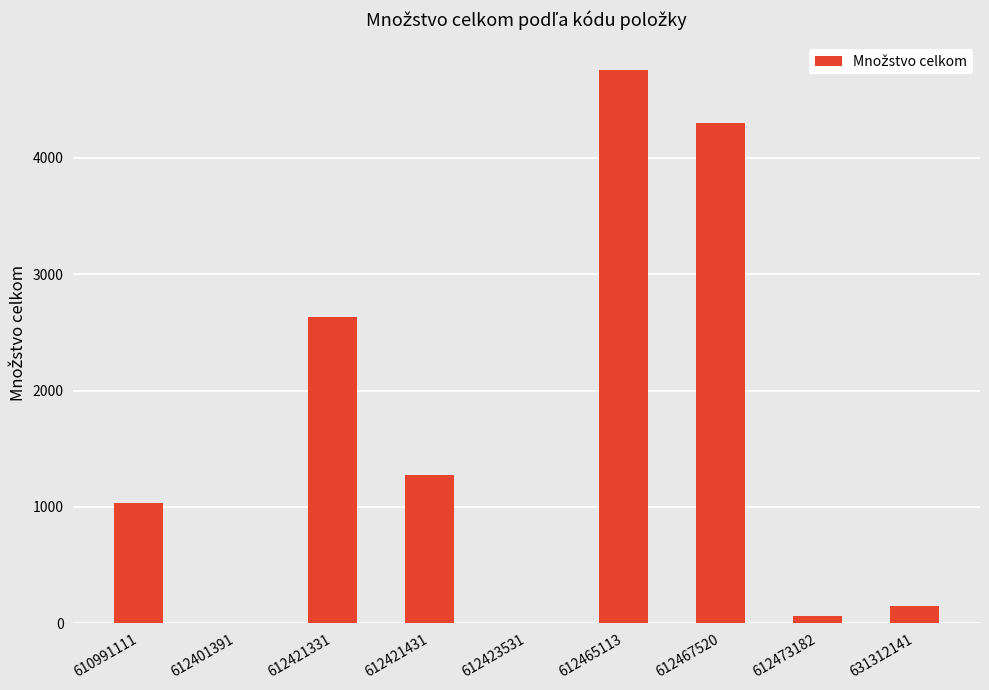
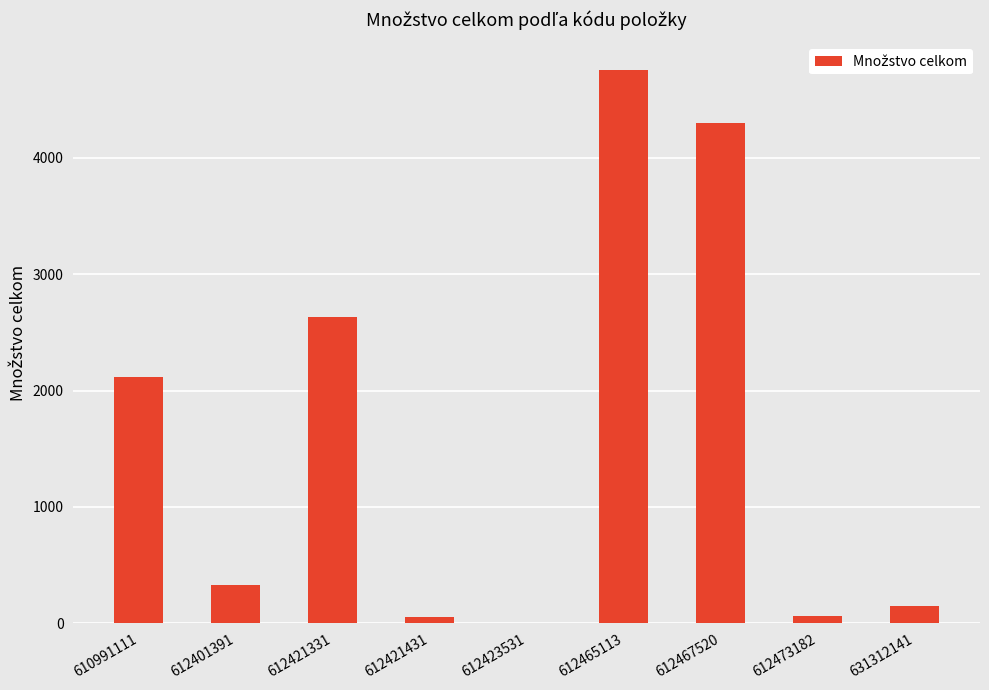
  {
-   "610991111": 1040,
-   "612401391": 0,
+   "610991111": 2120,
+   "612401391": 330,
    "612421331": 2630,
-   "612421431": 1280,
+   "612421431": 50,
    "612465113": 4760,
    "612467520": 4300,
    "612473182": 60,
    "631312141": 150
  }
